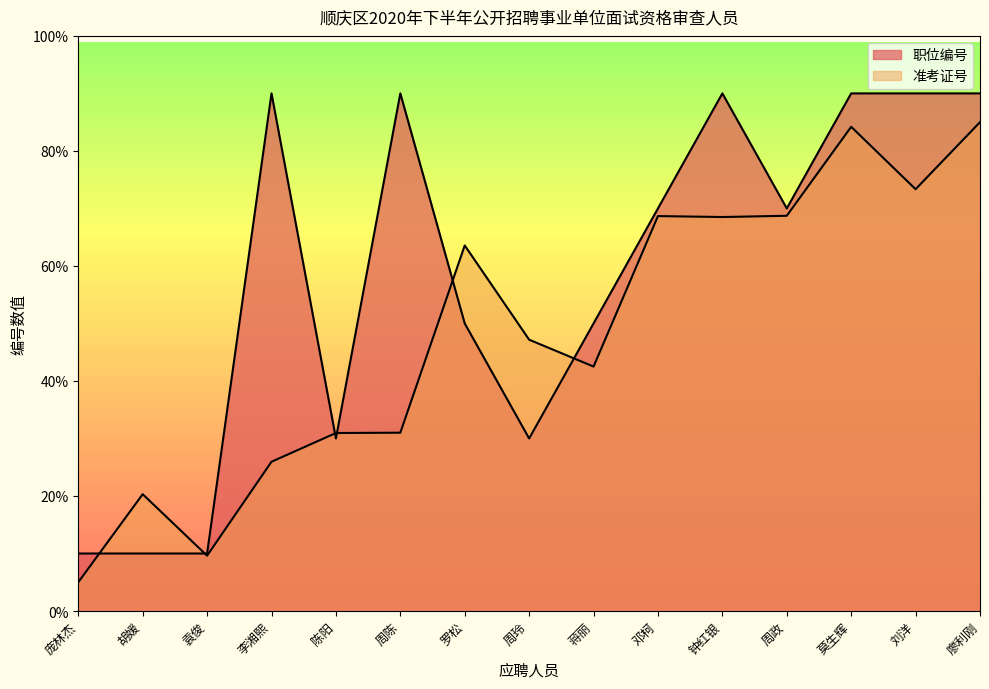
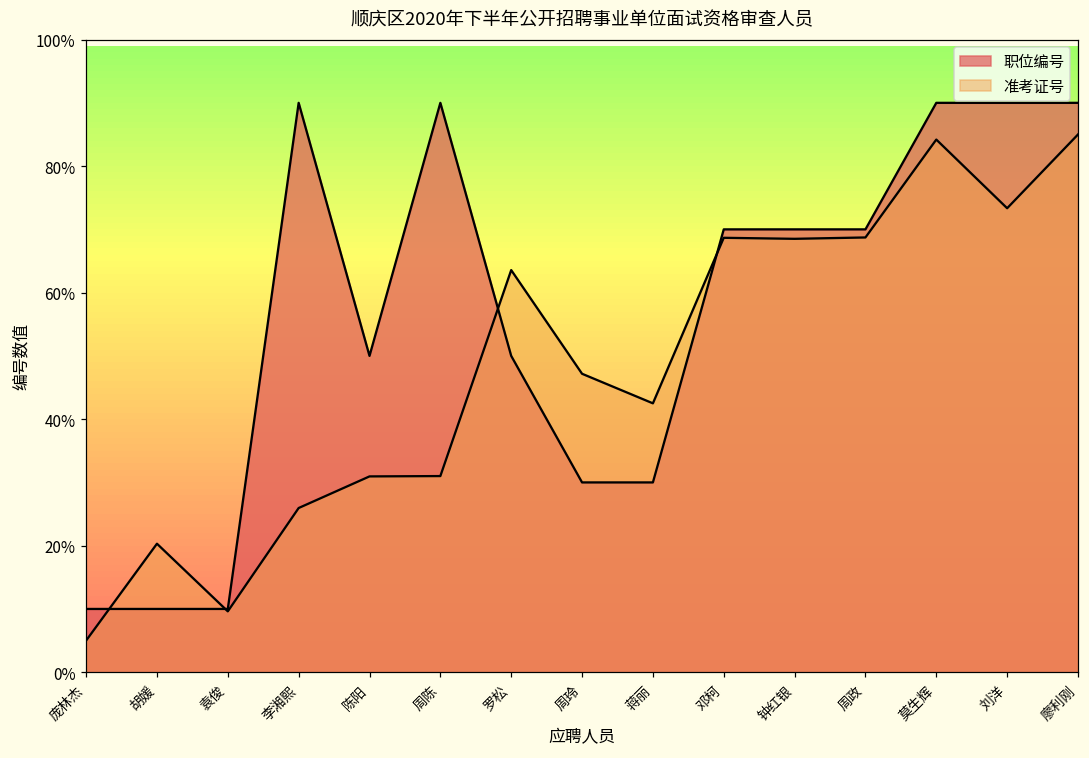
  {
    "职位编号": {
      "庞林杰": "10%",
      "胡媛": "10%",
      "李湘熙": "90%",
-     "陈阳": "30%",
+     "陈阳": "50%",
      "周陈": "90%",
      "罗松": "50%",
      "周玲": "30%",
-     "蒋丽": "50%",
+     "蒋丽": "30%",
      "邓柯": "70%",
-     "钟红银": "90%",
+     "钟红银": "70%",
      "周政": "70%",
      "莫生辉": "90%",
      "刘洋": "90%",
      "廖利刚": "90%"
    },
    "准考证号": {
      "庞林杰": "5%",
      "胡媛": "20%",
      "李湘熙": "26%",
      "陈阳": "31%",
      "周陈": "31%",
      "罗松": "64%",
      "周玲": "47%",
      "蒋丽": "43%",
      "邓柯": "69%",
      "钟红银": "69%",
      "周政": "69%",
      "莫生辉": "84%",
      "刘洋": "73%",
      "廖利刚": "85%"
    }
  }
